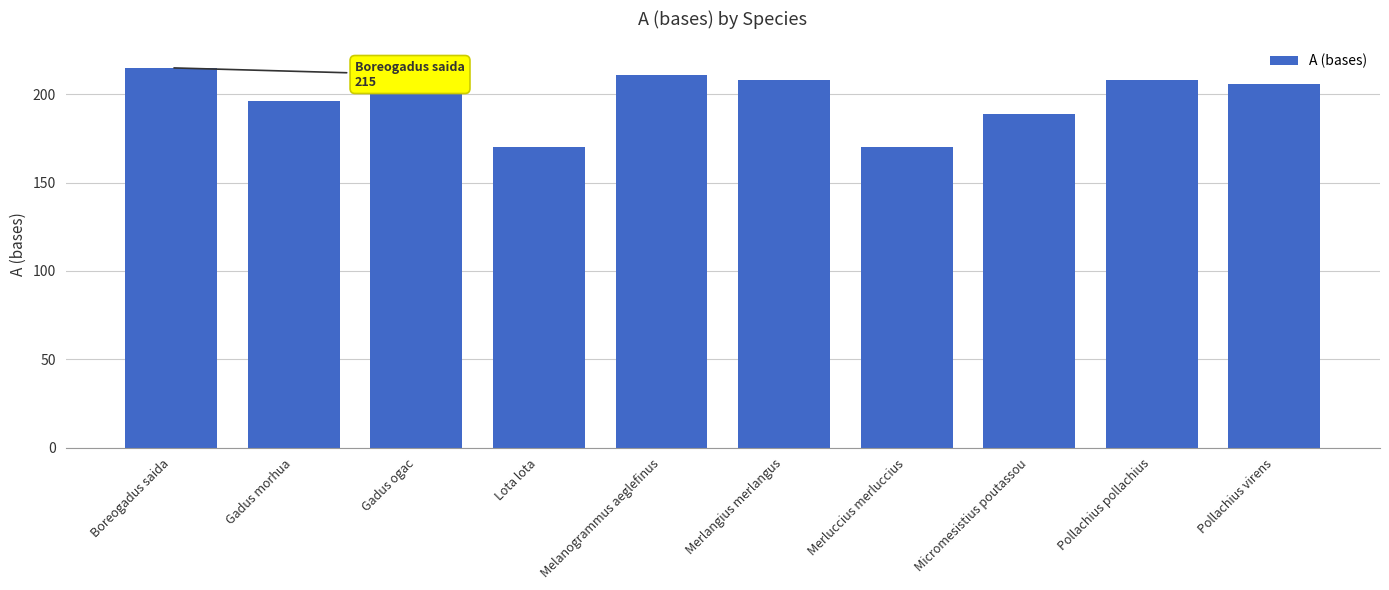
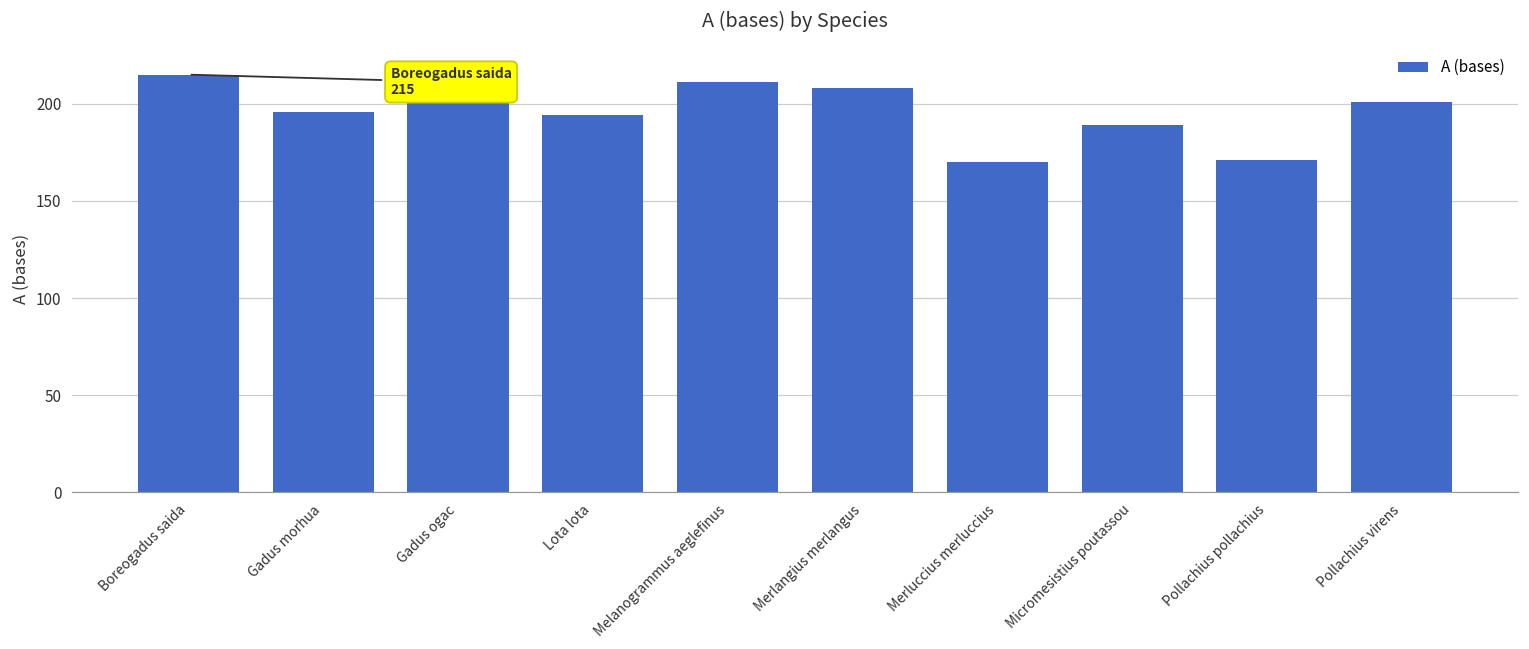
  {
    "Boreogadus saida": 215,
    "Gadus morhua": 196,
-   "Lota lota": 170,
+   "Lota lota": 194,
    "Melanogrammus aeglefinus": 211,
    "Merlangius merlangus": 208,
    "Merluccius merluccius": 170,
    "Micromesistius poutassou": 189,
-   "Pollachius pollachius": 208,
-   "Pollachius virens": 206
+   "Pollachius pollachius": 171,
+   "Pollachius virens": 201
  }
